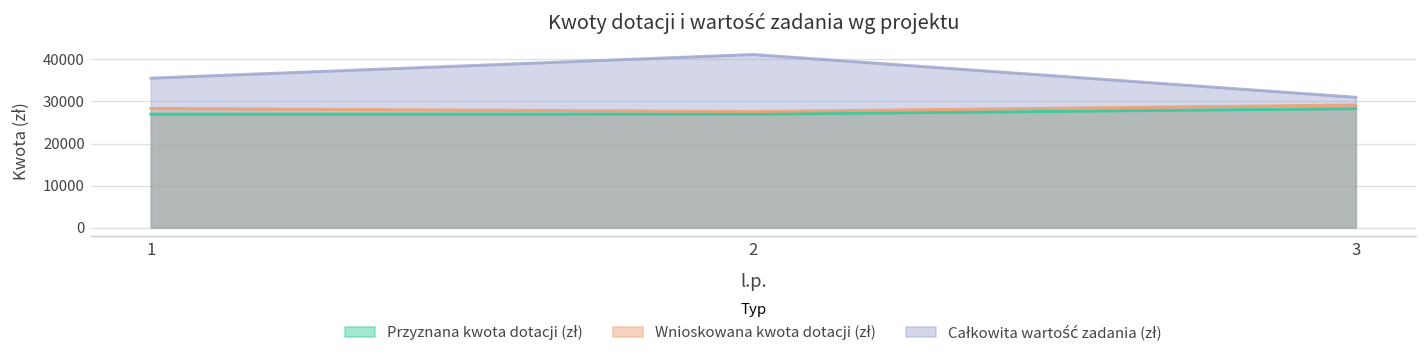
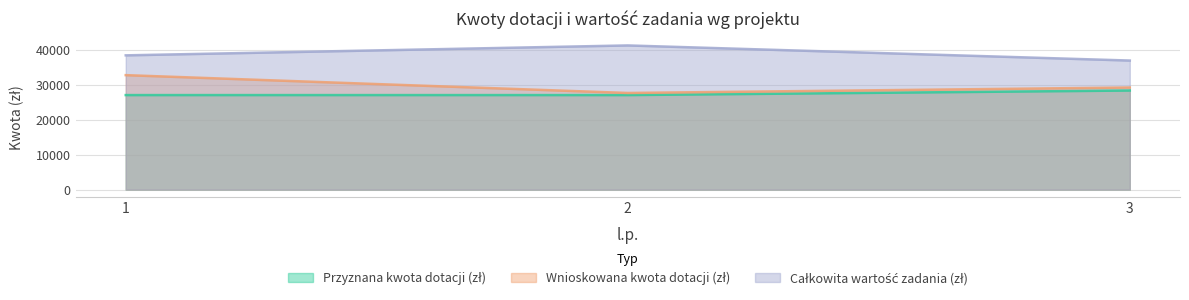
  {
    "Przyznana kwota dotacji (zł)": {
      "1": 27000,
      "3": 28000
    },
    "Wnioskowana kwota dotacji (zł)": {
-     "1": 28000,
+     "1": 33000,
      "3": 29000
    },
    "Całkowita wartość zadania (zł)": {
-     "1": 36000,
+     "1": 38000,
      "2": 41000,
-     "3": 31000
+     "3": 37000
    }
  }
